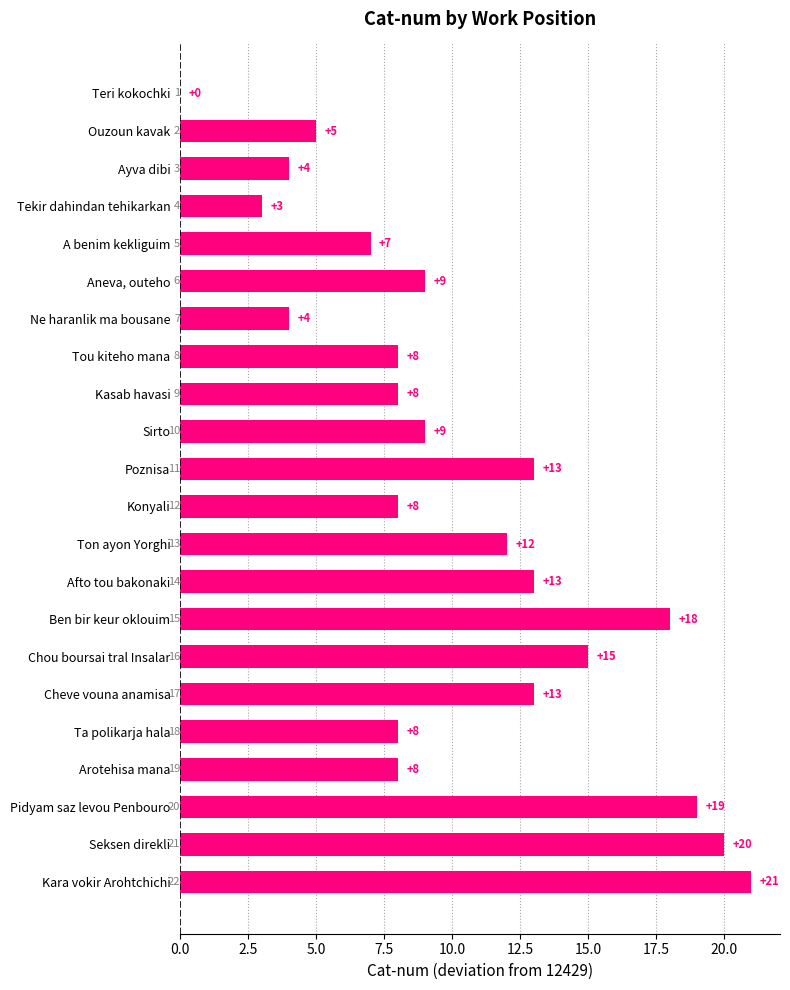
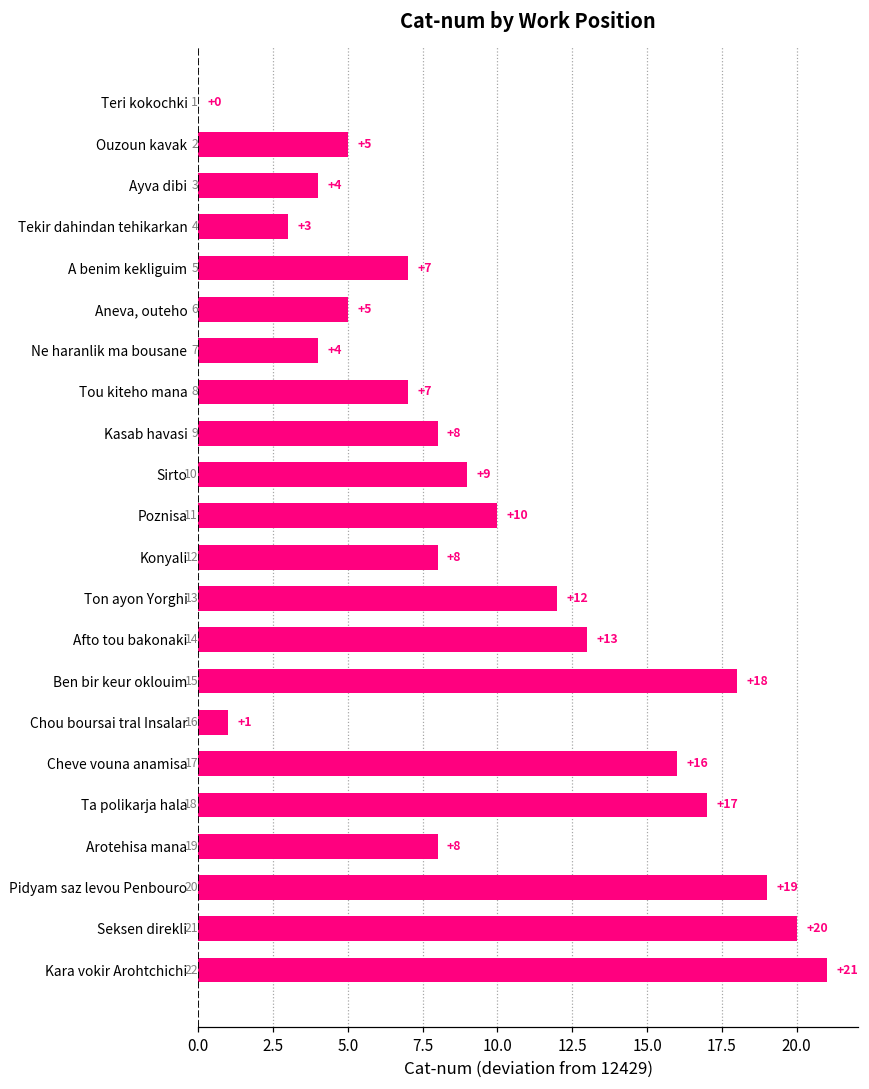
  {
    "Teri kokochki": "+0",
    "Ouzoun kavak": "+5",
    "Ayva dibi": "+4",
    "Tekir dahindan tehikarkan": "+3",
    "A benim kekliguim": "+7",
-   "Aneva, outeho": "+9",
+   "Aneva, outeho": "+5",
    "Ne haranlik ma bousane": "+4",
-   "Tou kiteho mana": "+8",
+   "Tou kiteho mana": "+7",
    "Kasab havasi": "+8",
    "Sirto": "+9",
-   "Poznisa": "+13",
+   "Poznisa": "+10",
    "Konyali": "+8",
    "Ton ayon Yorghi": "+12",
    "Afto tou bakonaki": "+13",
    "Ben bir keur oklouim": "+18",
-   "Chou boursai tral Insalar": "+15",
-   "Cheve vouna anamisa": "+13",
-   "Ta polikarja hala": "+8",
+   "Chou boursai tral Insalar": "+1",
+   "Cheve vouna anamisa": "+16",
+   "Ta polikarja hala": "+17",
    "Arotehisa mana": "+8",
    "Pidyam saz levou Penbouro": "+19",
    "Seksen direkli": "+20",
    "Kara vokir Arohtchichi": "+21"
  }
